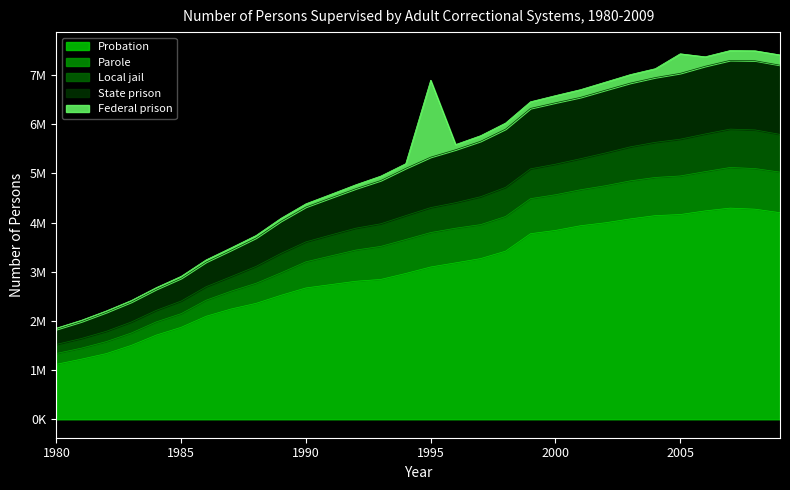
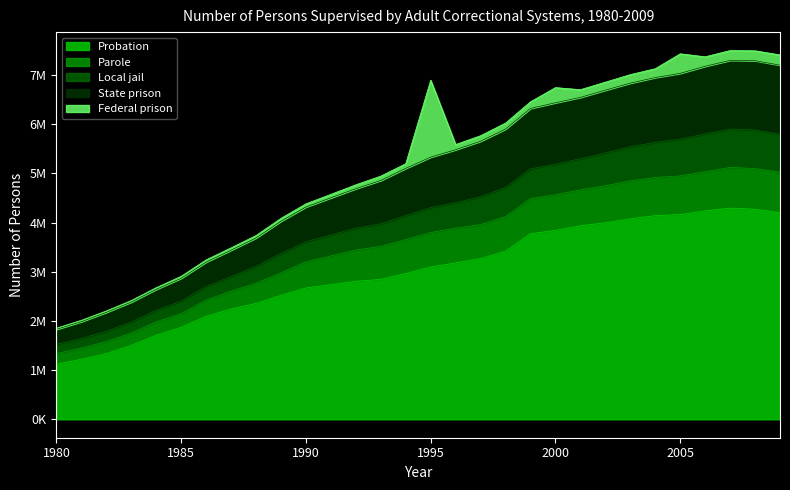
  {
    "Federal prison": {
      "1990": 100000,
      "1995": 1600000,
-     "2000": 100000,
+     "2000": 300000,
      "2005": 400000
    }
  }
